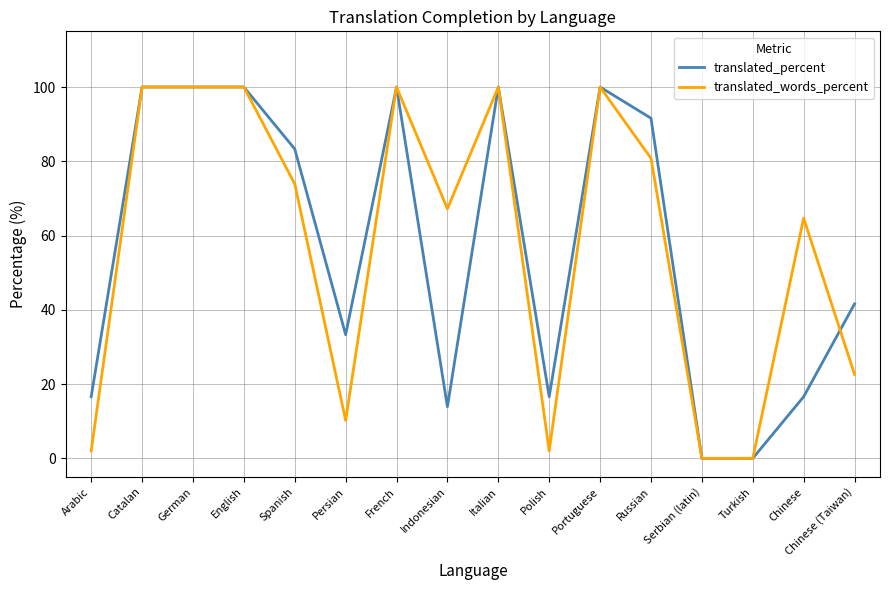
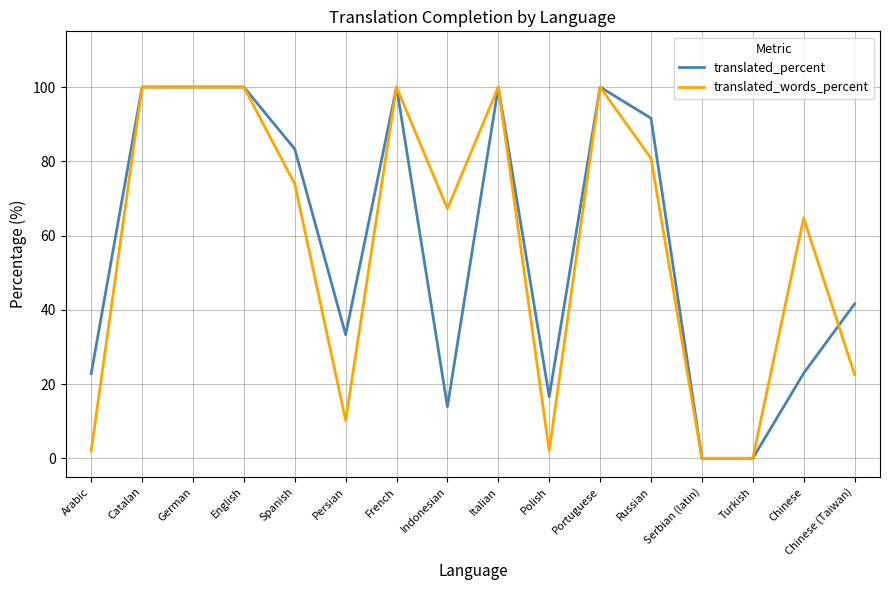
  {
    "translated_percent": {
-     "Arabic": 17,
+     "Arabic": 23,
      "Spanish": 83,
      "Persian": 33,
      "Indonesian": 14,
      "Polish": 17,
      "Russian": 92,
-     "Chinese": 17,
+     "Chinese": 23,
      "Chinese (Taiwan)": 42
    },
    "translated_words_percent": {
      "Arabic": 2,
      "Spanish": 74,
      "Persian": 10,
      "Indonesian": 67,
      "Polish": 2,
      "Russian": 81,
      "Chinese": 65,
      "Chinese (Taiwan)": 23
    }
  }
